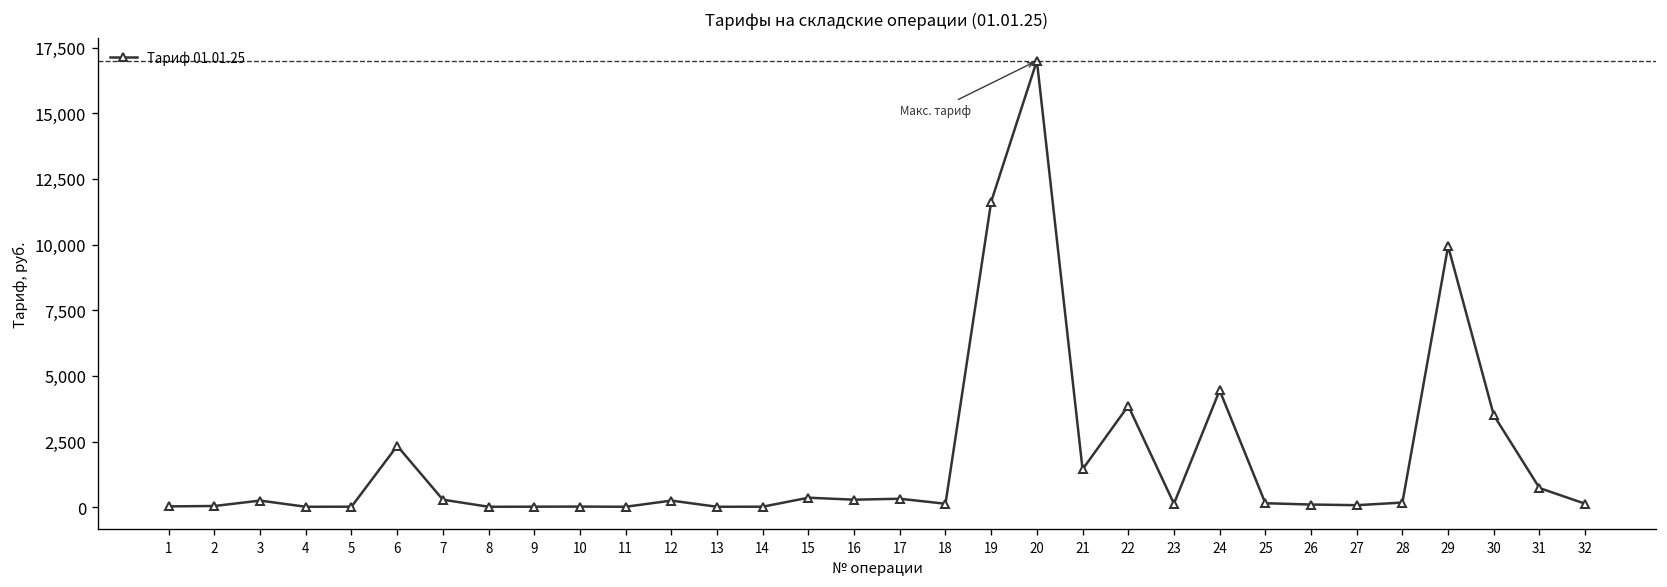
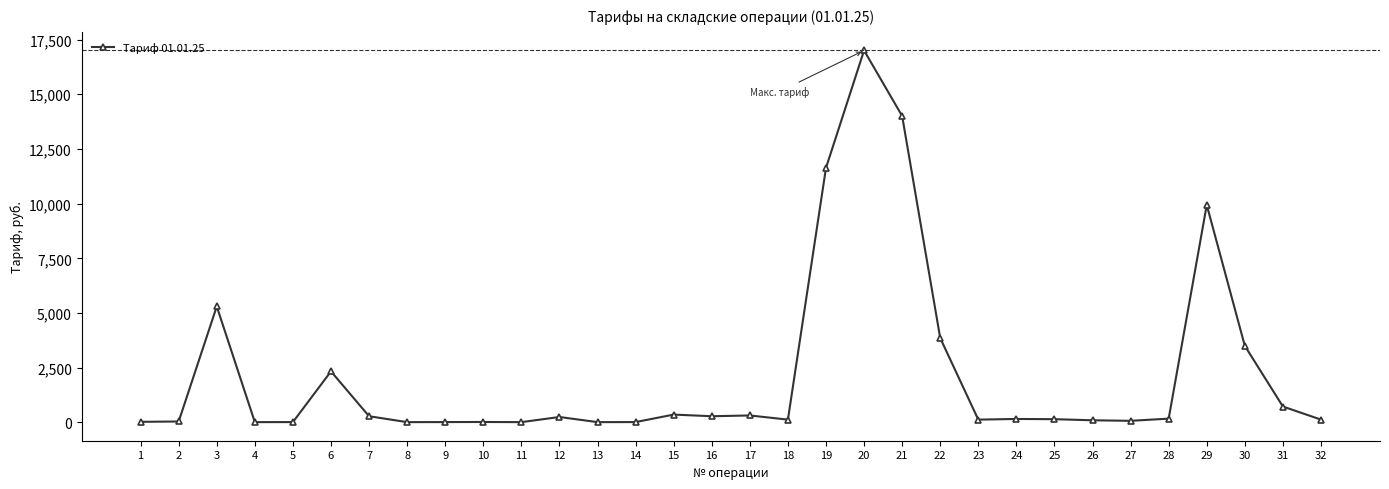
  {
    "1": "0",
    "2": "0",
-   "3": "300",
+   "3": "5,300",
    "4": "0",
    "5": "0",
    "6": "2,300",
    "7": "300",
    "8": "0",
    "9": "0",
    "10": "0",
    "11": "0",
    "12": "300",
    "13": "0",
    "14": "0",
    "15": "400",
    "16": "300",
    "17": "300",
    "18": "100",
    "19": "11,600",
    "20": "17,000",
-   "21": "1,400",
+   "21": "14,000",
    "22": "3,900",
    "23": "100",
-   "24": "4,400",
+   "24": "200",
    "25": "200",
    "26": "100",
    "27": "100",
    "28": "200",
    "29": "9,900",
    "30": "3,500",
    "31": "700",
    "32": "100"
  }
